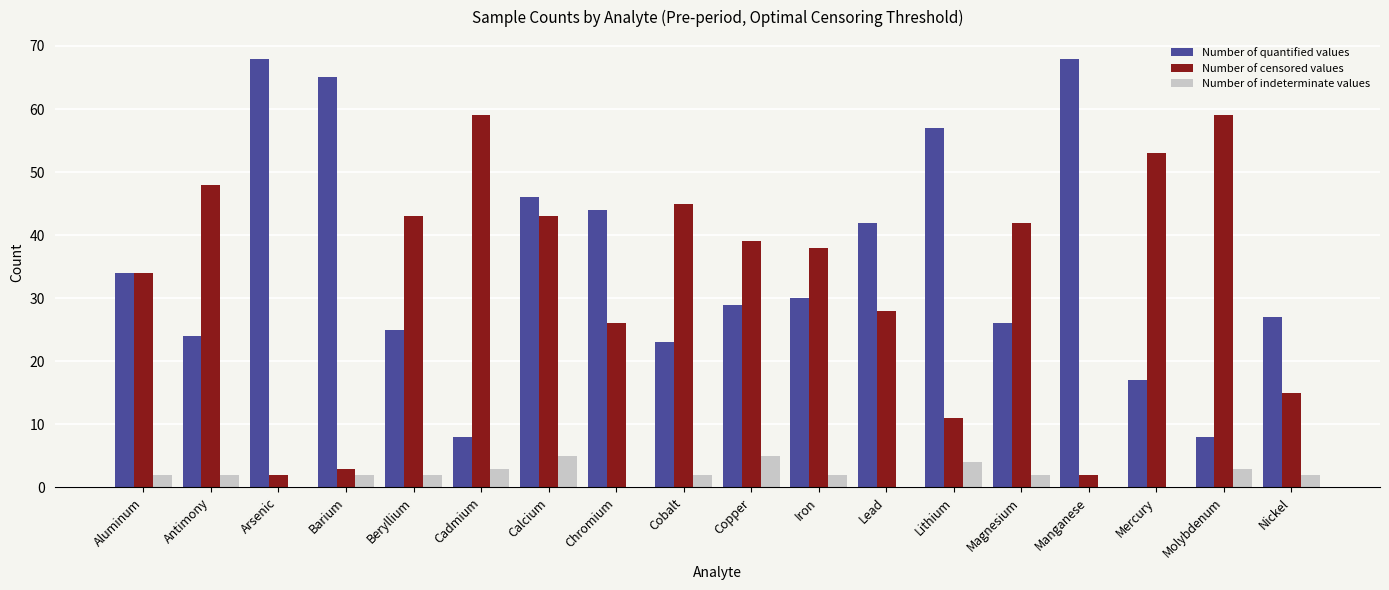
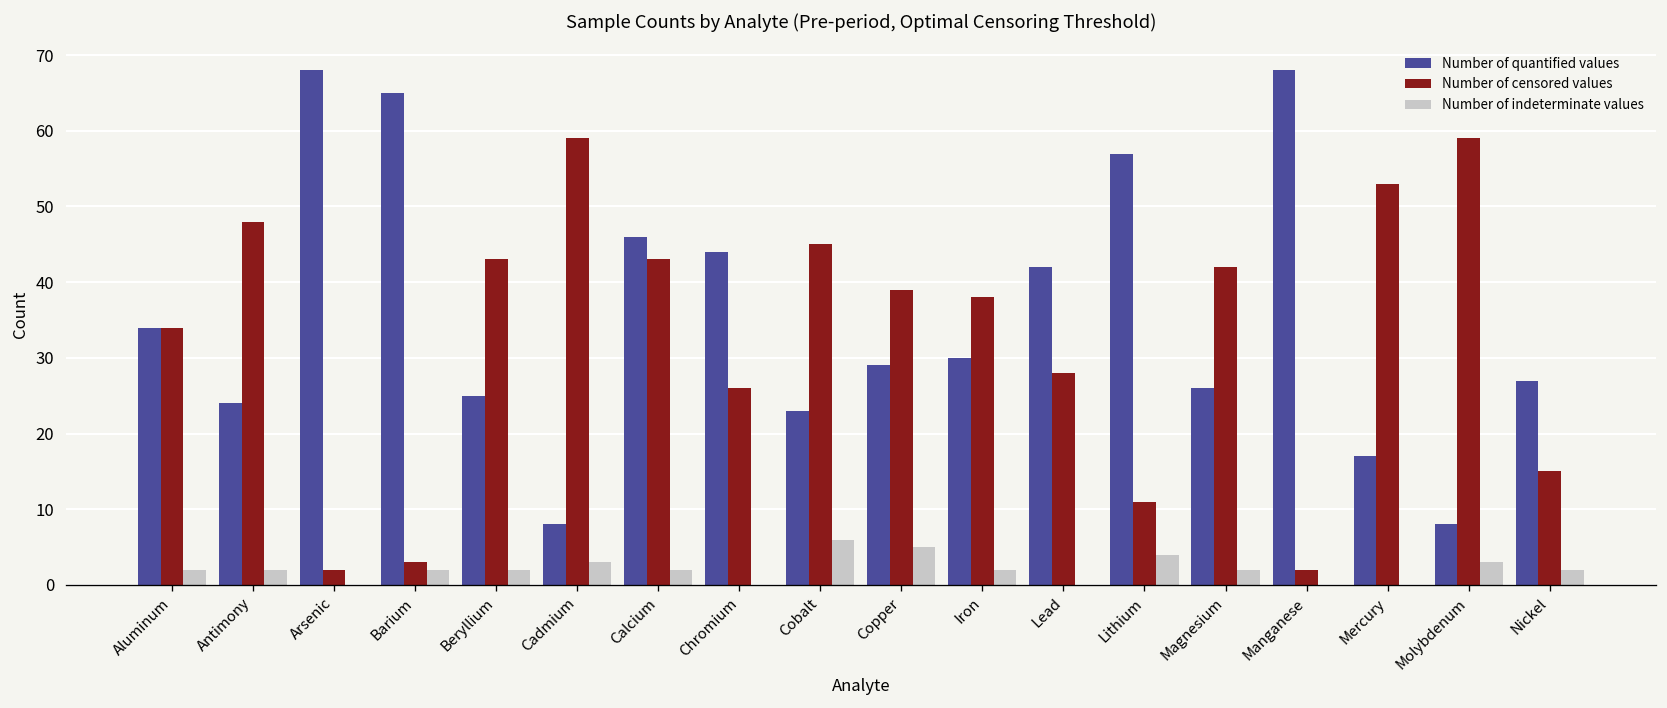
  {
    "Number of quantified values": {
      "Aluminum": 34,
      "Antimony": 24,
      "Arsenic": 68,
      "Barium": 65,
      "Beryllium": 25,
      "Cadmium": 8,
      "Calcium": 46,
      "Chromium": 44,
      "Cobalt": 23,
      "Copper": 29,
      "Iron": 30,
      "Lead": 42,
      "Lithium": 57,
      "Magnesium": 26,
      "Manganese": 68,
      "Mercury": 17,
      "Molybdenum": 8,
      "Nickel": 27
    },
    "Number of censored values": {
      "Aluminum": 34,
      "Antimony": 48,
      "Arsenic": 2,
      "Barium": 3,
      "Beryllium": 43,
      "Cadmium": 59,
      "Calcium": 43,
      "Chromium": 26,
      "Cobalt": 45,
      "Copper": 39,
      "Iron": 38,
      "Lead": 28,
      "Lithium": 11,
      "Magnesium": 42,
      "Manganese": 2,
      "Mercury": 53,
      "Molybdenum": 59,
      "Nickel": 15
    },
    "Number of indeterminate values": {
      "Aluminum": 2,
      "Antimony": 2,
      "Arsenic": 0,
      "Barium": 2,
      "Beryllium": 2,
      "Cadmium": 3,
-     "Calcium": 5,
+     "Calcium": 2,
      "Chromium": 0,
-     "Cobalt": 2,
+     "Cobalt": 6,
      "Copper": 5,
      "Iron": 2,
      "Lead": 0,
      "Lithium": 4,
      "Magnesium": 2,
      "Manganese": 0,
      "Mercury": 0,
      "Molybdenum": 3,
      "Nickel": 2
    }
  }
